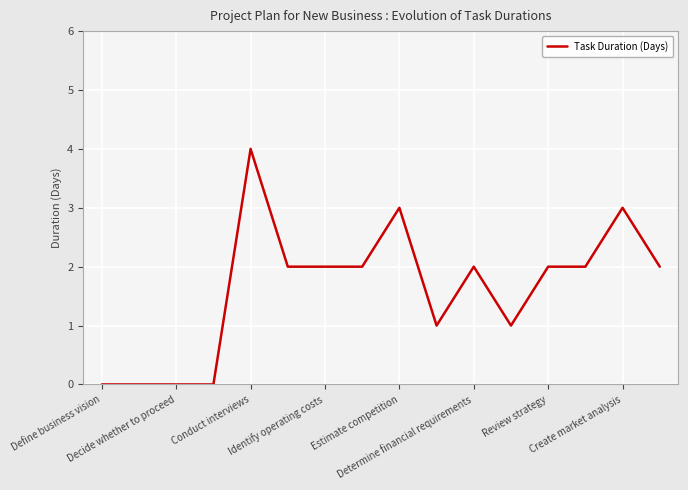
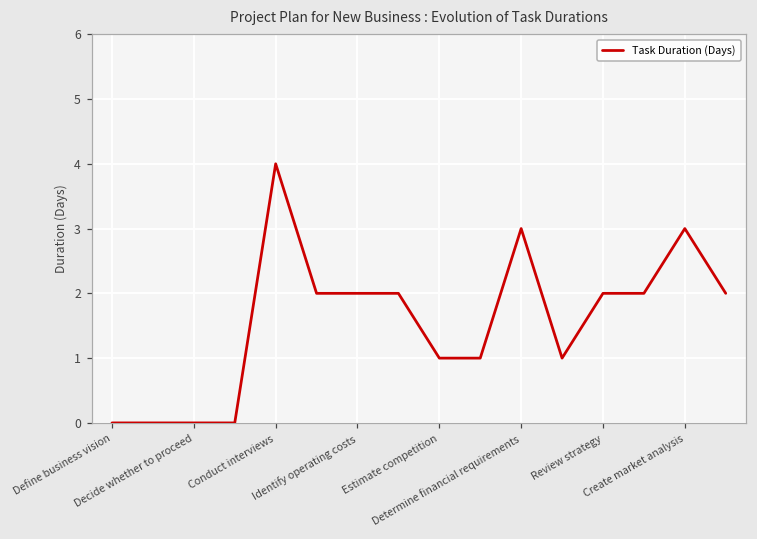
  {
    "Define business vision": 0,
    "Decide whether to proceed": 0,
    "Conduct interviews": 4,
    "Identify operating costs": 2,
-   "Estimate competition": 3,
-   "Determine financial requirements": 2,
+   "Estimate competition": 1,
+   "Determine financial requirements": 3,
    "Review strategy": 2,
    "Create market analysis": 3
  }
